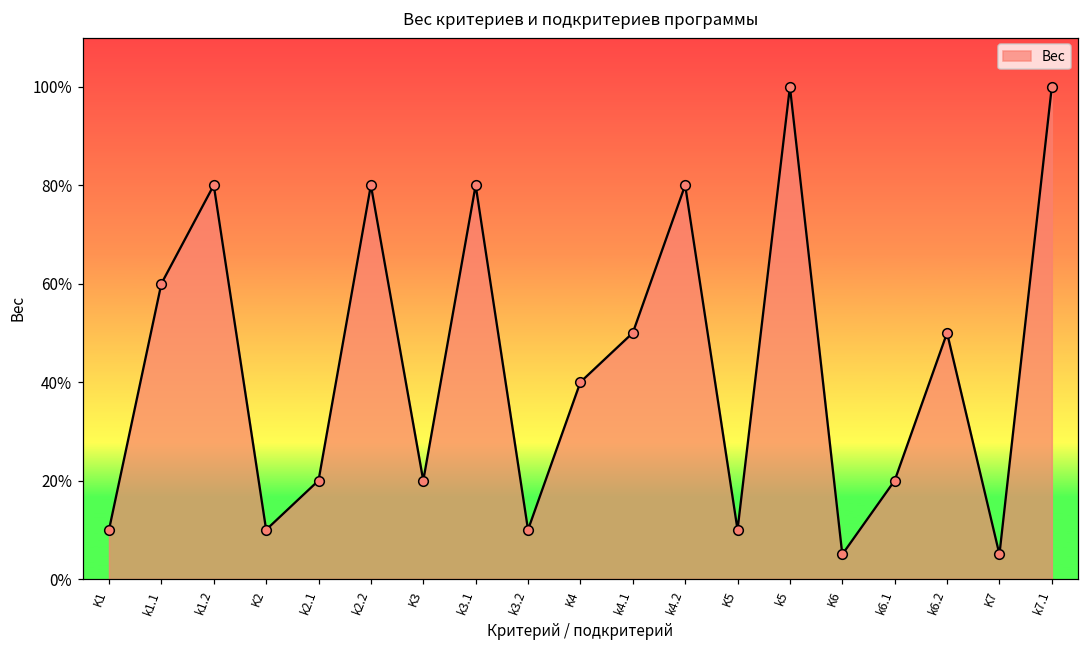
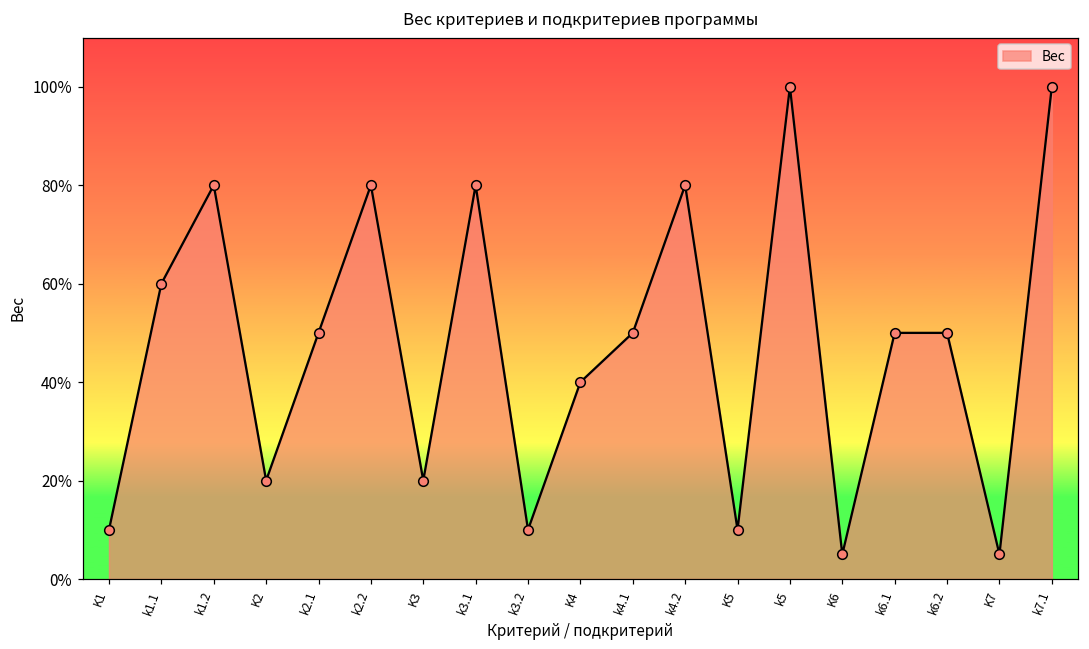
  {
    "K1": "10%",
    "k1.1": "60%",
    "k1.2": "80%",
-   "K2": "10%",
-   "k2.1": "20%",
+   "K2": "20%",
+   "k2.1": "50%",
    "k2.2": "80%",
    "K3": "20%",
    "k3.1": "80%",
    "k3.2": "10%",
    "K4": "40%",
    "k4.1": "50%",
    "k4.2": "80%",
    "K5": "10%",
    "k5": "100%",
    "K6": "5%",
-   "k6.1": "20%",
+   "k6.1": "50%",
    "k6.2": "50%",
    "K7": "5%",
    "k7.1": "100%"
  }
